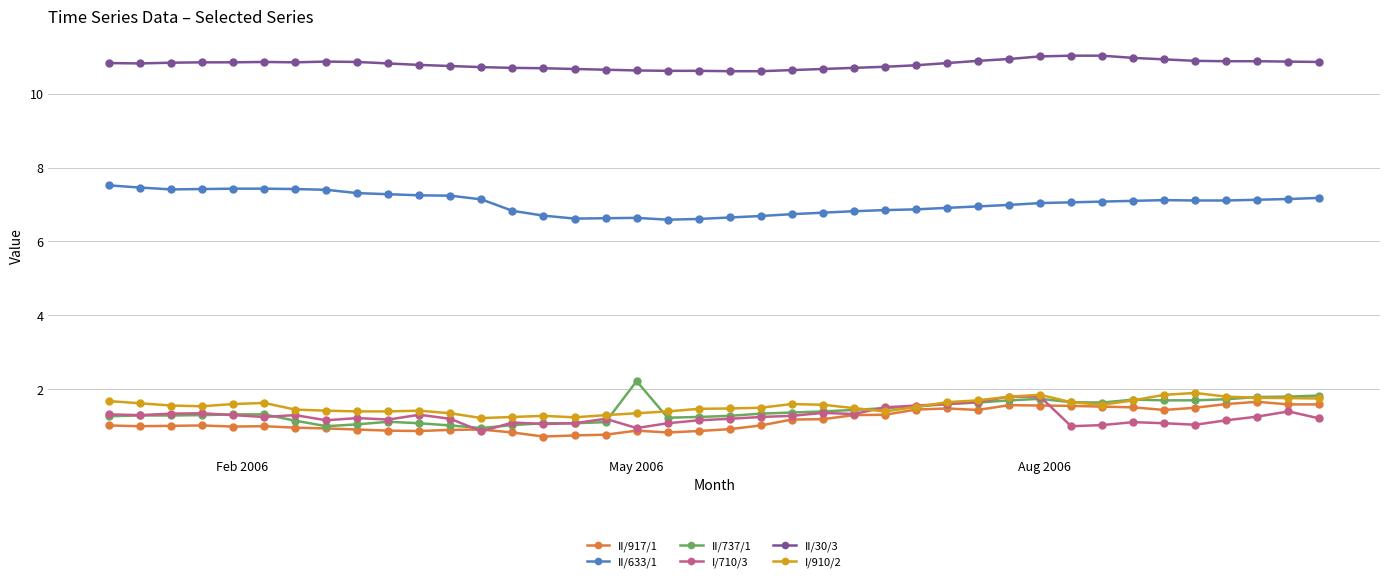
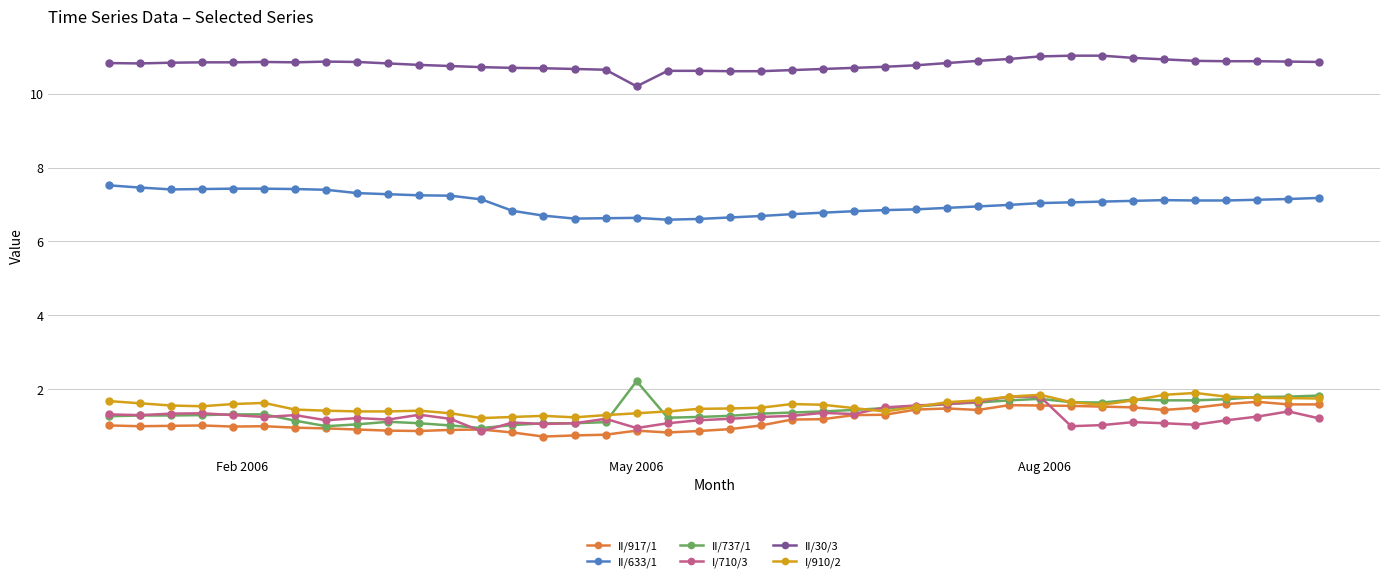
  {
    "II/633/1": {
      "May 2006": 6.6
    },
    "II/737/1": {
      "May 2006": 2.2
    },
    "I/710/3": {
      "May 2006": 1.0
    },
    "II/30/3": {
-     "May 2006": 10.6
+     "May 2006": 10.2
    }
  }
